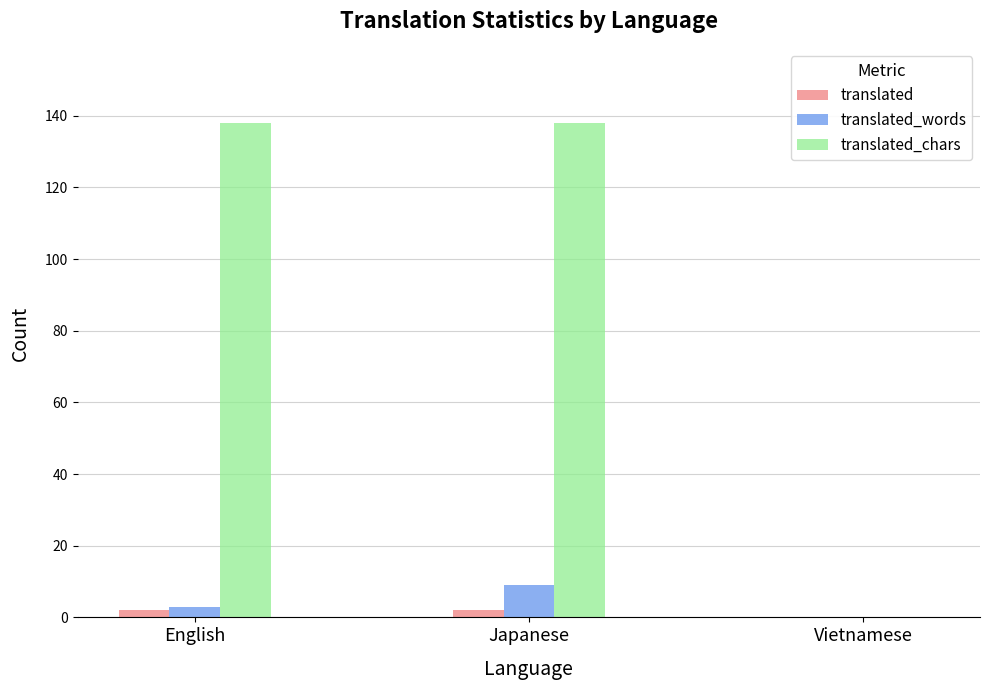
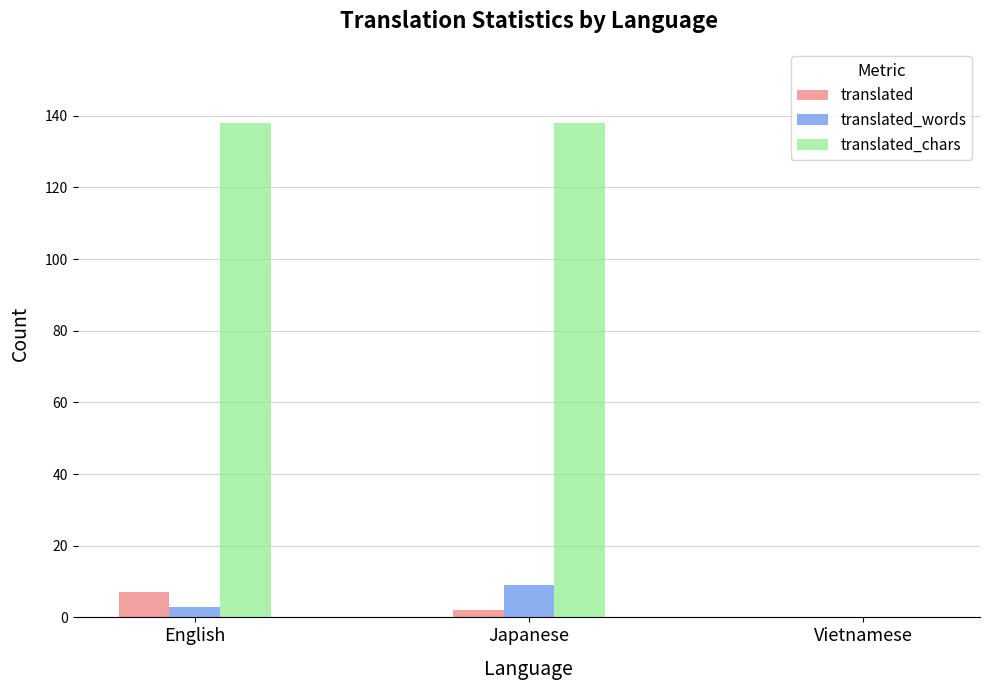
  {
    "translated": {
-     "English": 2,
+     "English": 7,
      "Japanese": 2,
      "Vietnamese": 0
    },
    "translated_words": {
      "English": 3,
      "Japanese": 9,
      "Vietnamese": 0
    },
    "translated_chars": {
      "English": 138,
      "Japanese": 138,
      "Vietnamese": 0
    }
  }
